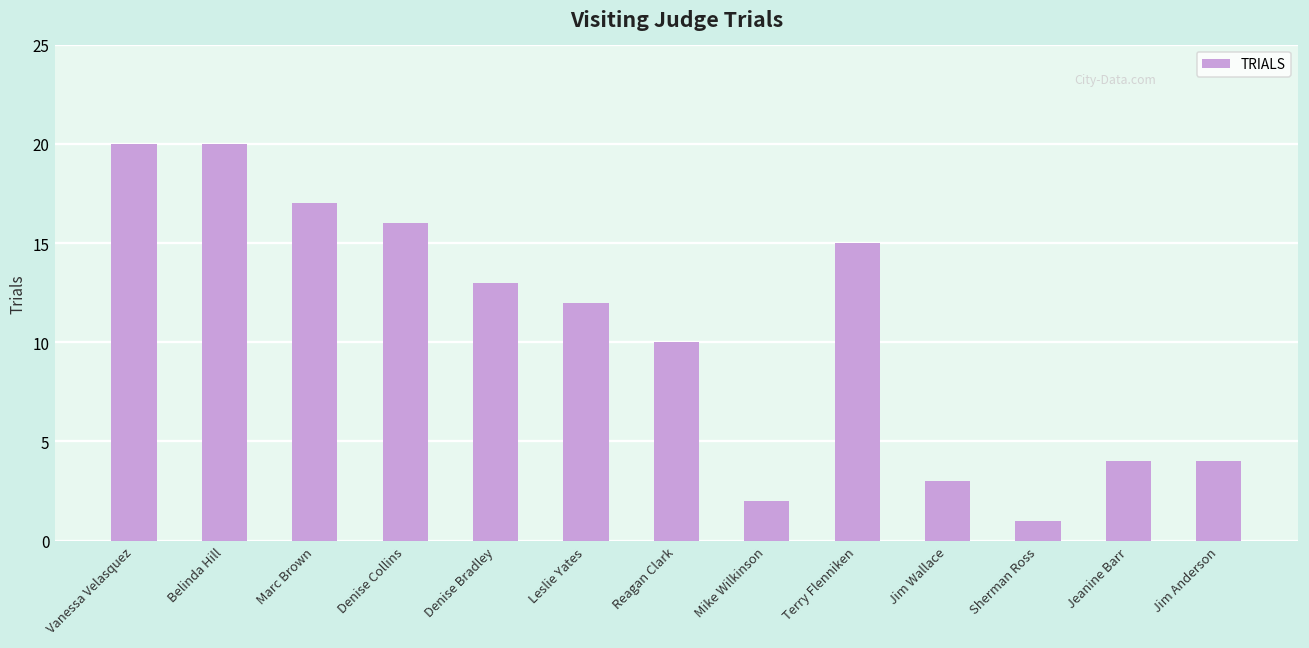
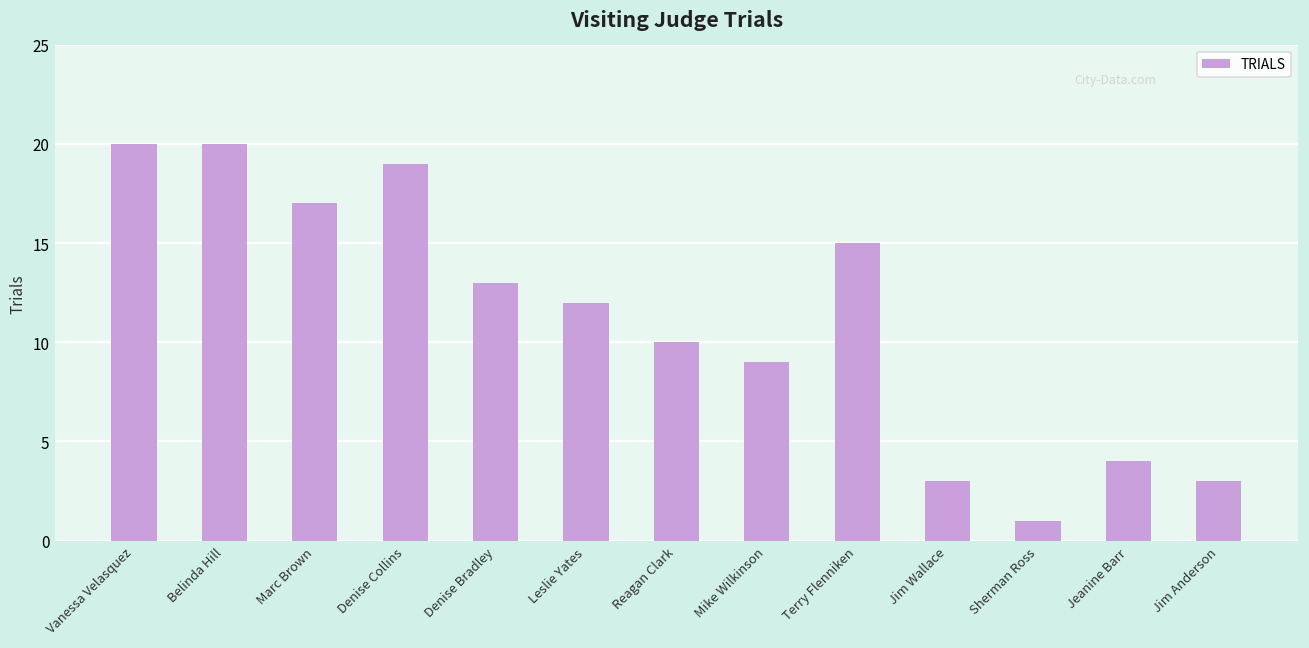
  {
    "Vanessa Velasquez": 20,
    "Belinda Hill": 20,
    "Marc Brown": 17,
-   "Denise Collins": 16,
+   "Denise Collins": 19,
    "Denise Bradley": 13,
    "Leslie Yates": 12,
    "Reagan Clark": 10,
-   "Mike Wilkinson": 2,
+   "Mike Wilkinson": 9,
    "Terry Flenniken": 15,
    "Jim Wallace": 3,
    "Sherman Ross": 1,
    "Jeanine Barr": 4,
-   "Jim Anderson": 4
+   "Jim Anderson": 3
  }
